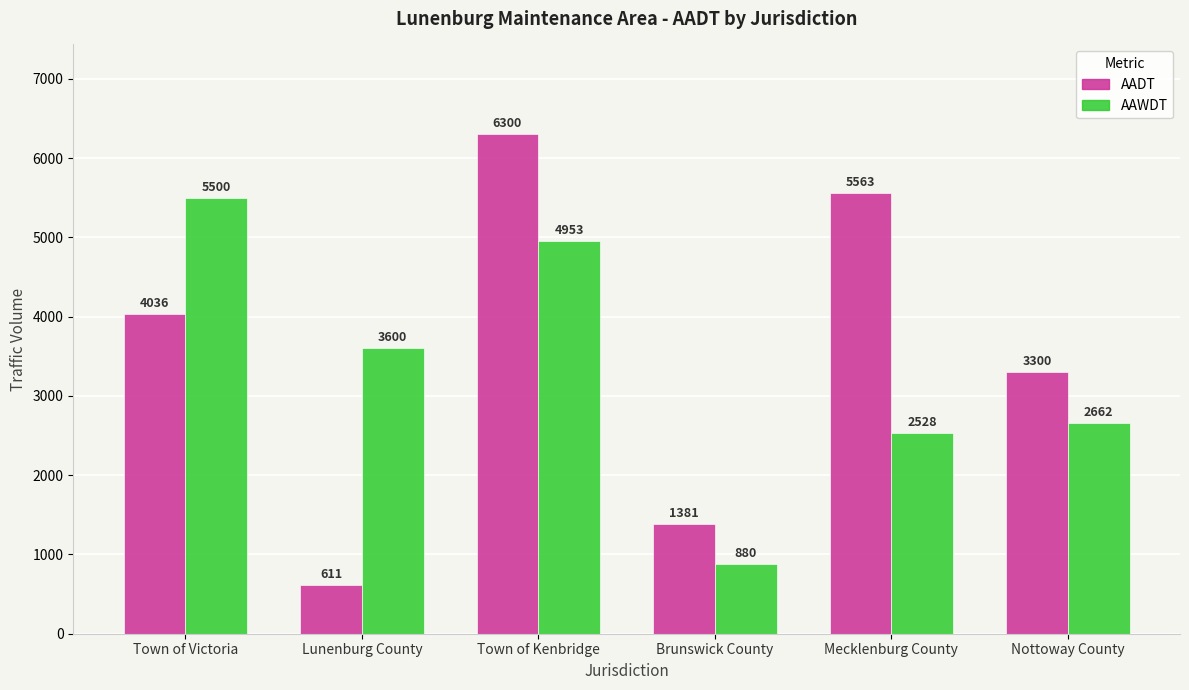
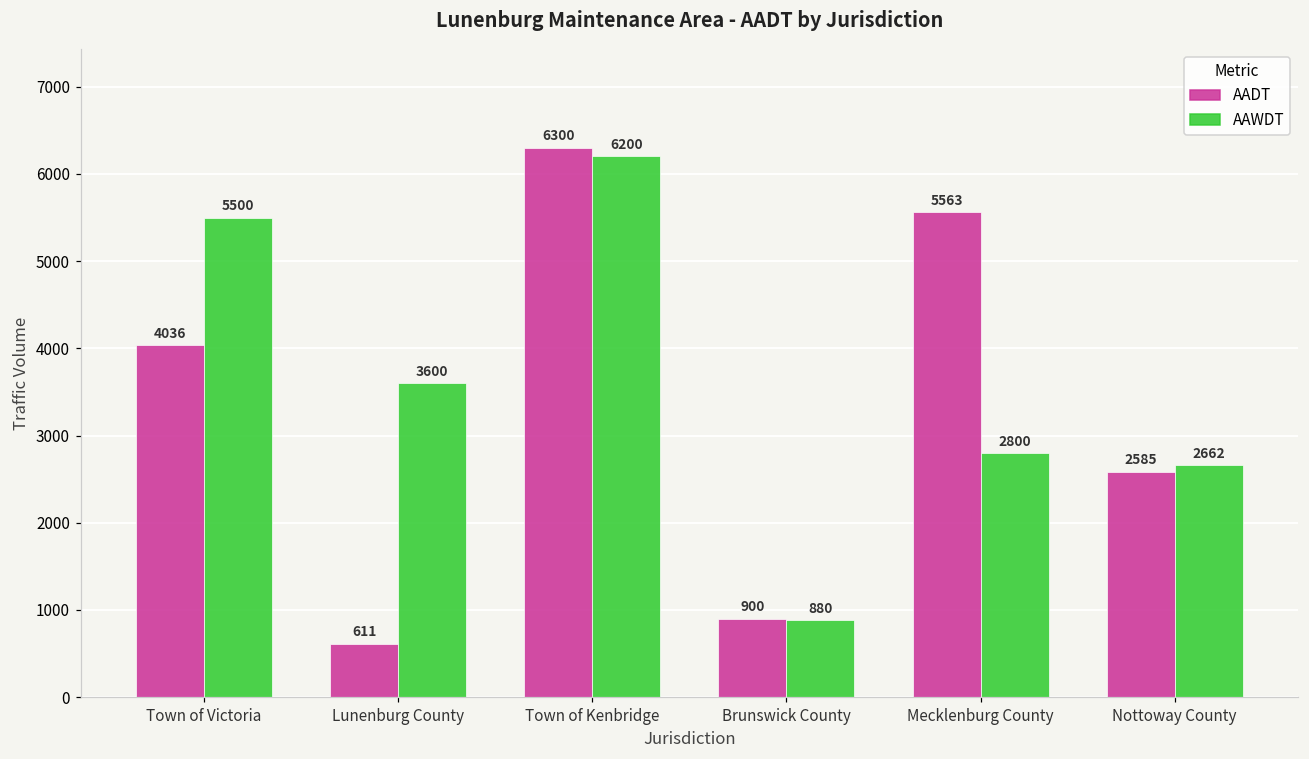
  {
    "AADT": {
      "Town of Victoria": 4036,
      "Lunenburg County": 611,
      "Town of Kenbridge": 6300,
-     "Brunswick County": 1381,
+     "Brunswick County": 900,
      "Mecklenburg County": 5563,
-     "Nottoway County": 3300
+     "Nottoway County": 2585
    },
    "AAWDT": {
      "Town of Victoria": 5500,
      "Lunenburg County": 3600,
-     "Town of Kenbridge": 4953,
+     "Town of Kenbridge": 6200,
      "Brunswick County": 880,
-     "Mecklenburg County": 2528,
+     "Mecklenburg County": 2800,
      "Nottoway County": 2662
    }
  }
